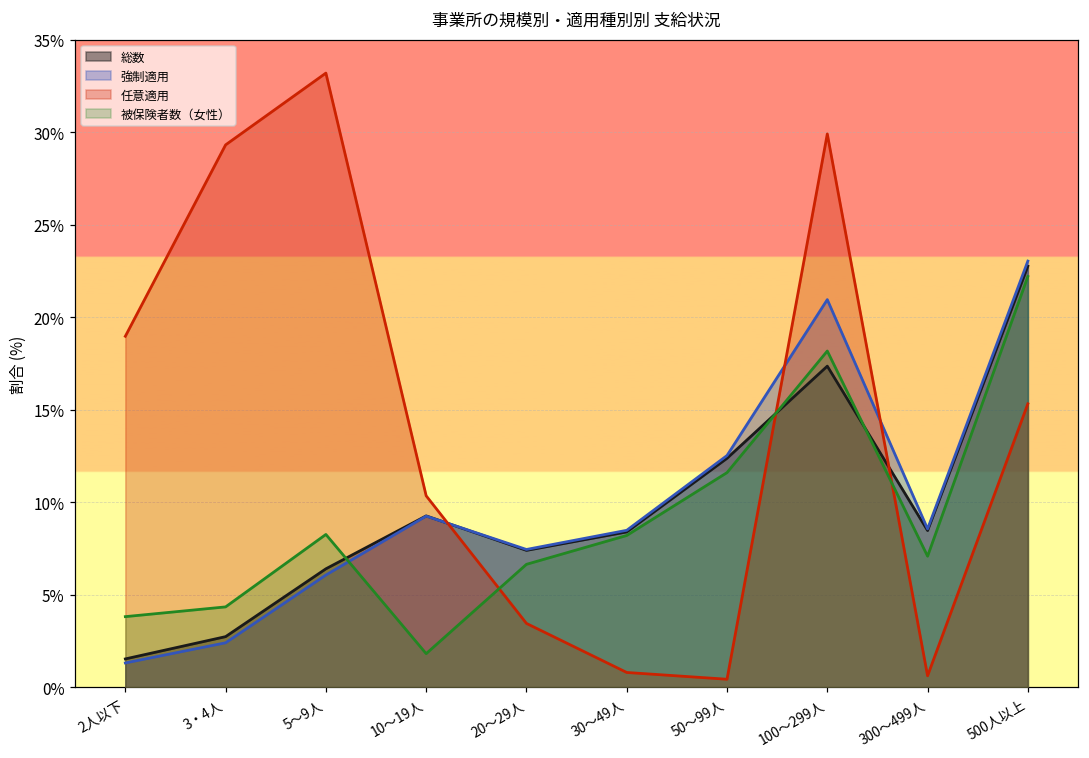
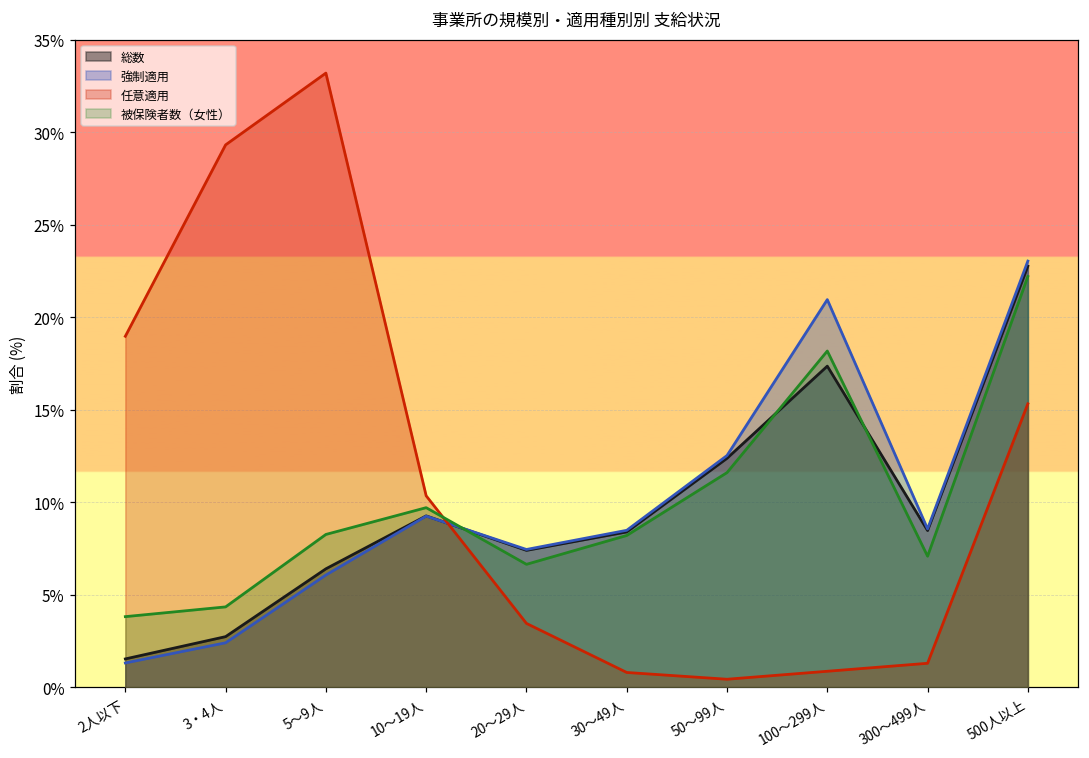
  {
    "総数": {
      "2人以下": "1.5%",
      "3・4人": "2.7%",
      "5～9人": "6.4%",
      "100～299人": "17.4%",
      "500人以上": "22.8%"
    },
    "強制適用": {
      "2人以下": "1.3%",
      "3・4人": "2.4%",
      "5～9人": "6.1%",
      "100～299人": "20.9%",
      "500人以上": "23.0%"
    },
    "任意適用": {
      "2人以下": "19.0%",
      "3・4人": "29.3%",
      "5～9人": "33.2%",
      "10～19人": "10.3%",
      "20～29人": "3.4%",
      "30～49人": "0.8%",
      "50～99人": "0.4%",
-     "100～299人": "29.9%",
-     "300～499人": "0.6%",
+     "100～299人": "0.9%",
+     "300～499人": "1.3%",
      "500人以上": "15.3%"
    },
    "被保険者数（女性）": {
      "2人以下": "3.8%",
      "3・4人": "4.3%",
      "5～9人": "8.3%",
-     "10～19人": "1.8%",
+     "10～19人": "9.7%",
      "20～29人": "6.6%",
      "30～49人": "8.2%",
      "50～99人": "11.6%",
      "100～299人": "18.2%",
      "300～499人": "7.1%",
      "500人以上": "22.2%"
    }
  }
